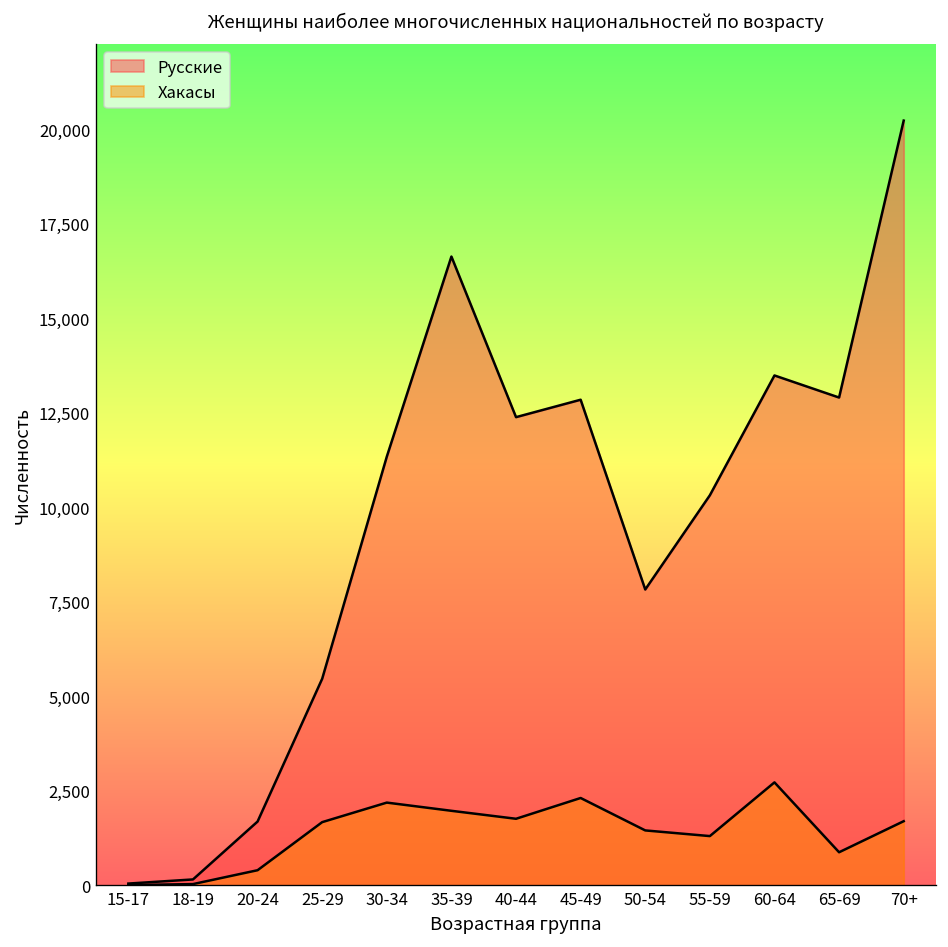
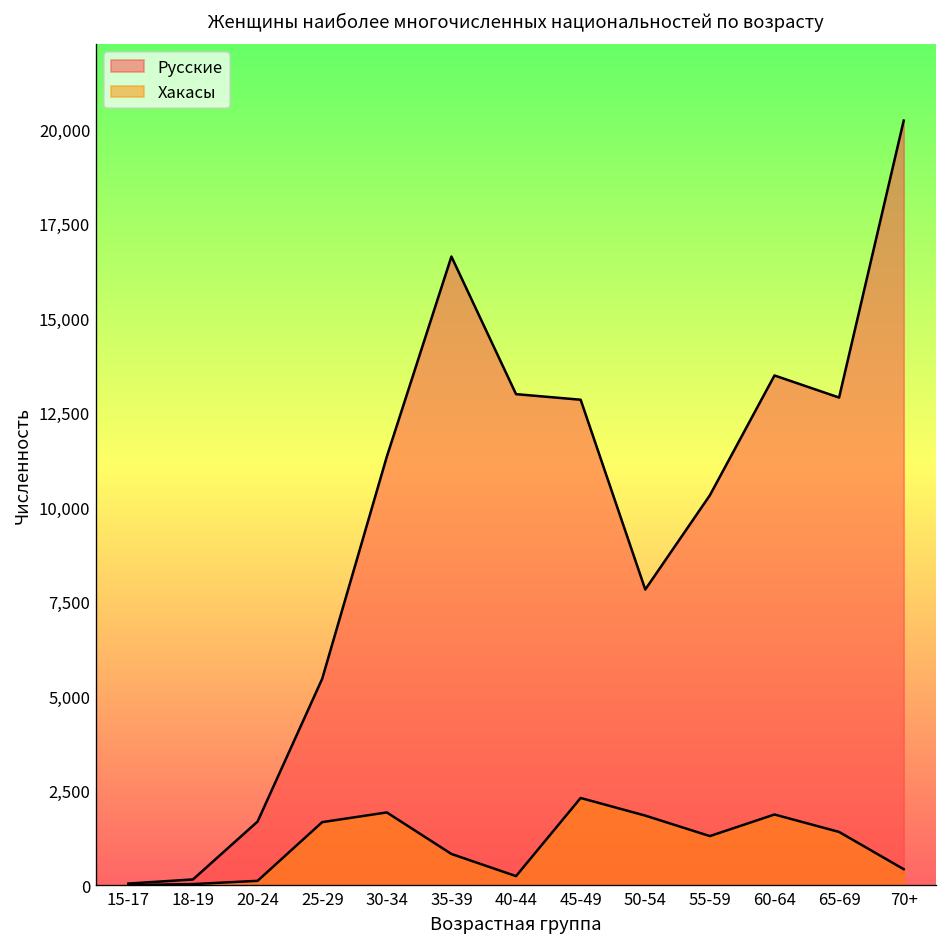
  {
    "Русские": {
      "18-19": "200",
      "20-24": "1,700",
      "25-29": "5,500",
      "30-34": "11,300",
      "35-39": "16,600",
-     "40-44": "12,400",
+     "40-44": "13,000",
      "45-49": "12,800",
      "50-54": "7,800",
      "55-59": "10,300",
      "60-64": "13,500",
      "65-69": "12,900",
      "70+": "20,200"
    },
    "Хакасы": {
      "18-19": "0",
-     "20-24": "400",
+     "20-24": "100",
      "25-29": "1,700",
-     "30-34": "2,200",
-     "35-39": "2,000",
-     "40-44": "1,800",
+     "30-34": "1,900",
+     "35-39": "800",
+     "40-44": "200",
      "45-49": "2,300",
-     "50-54": "1,500",
+     "50-54": "1,800",
      "55-59": "1,300",
-     "60-64": "2,700",
-     "65-69": "900",
-     "70+": "1,700"
+     "60-64": "1,900",
+     "65-69": "1,400",
+     "70+": "400"
    }
  }
